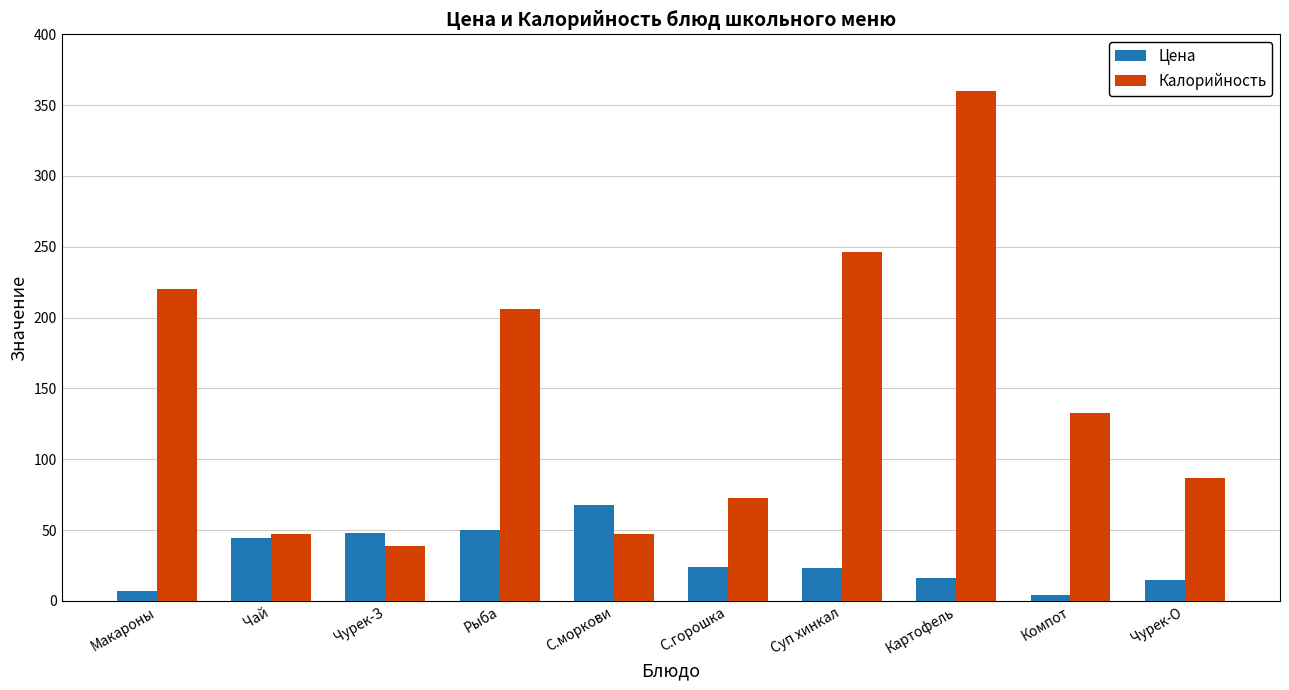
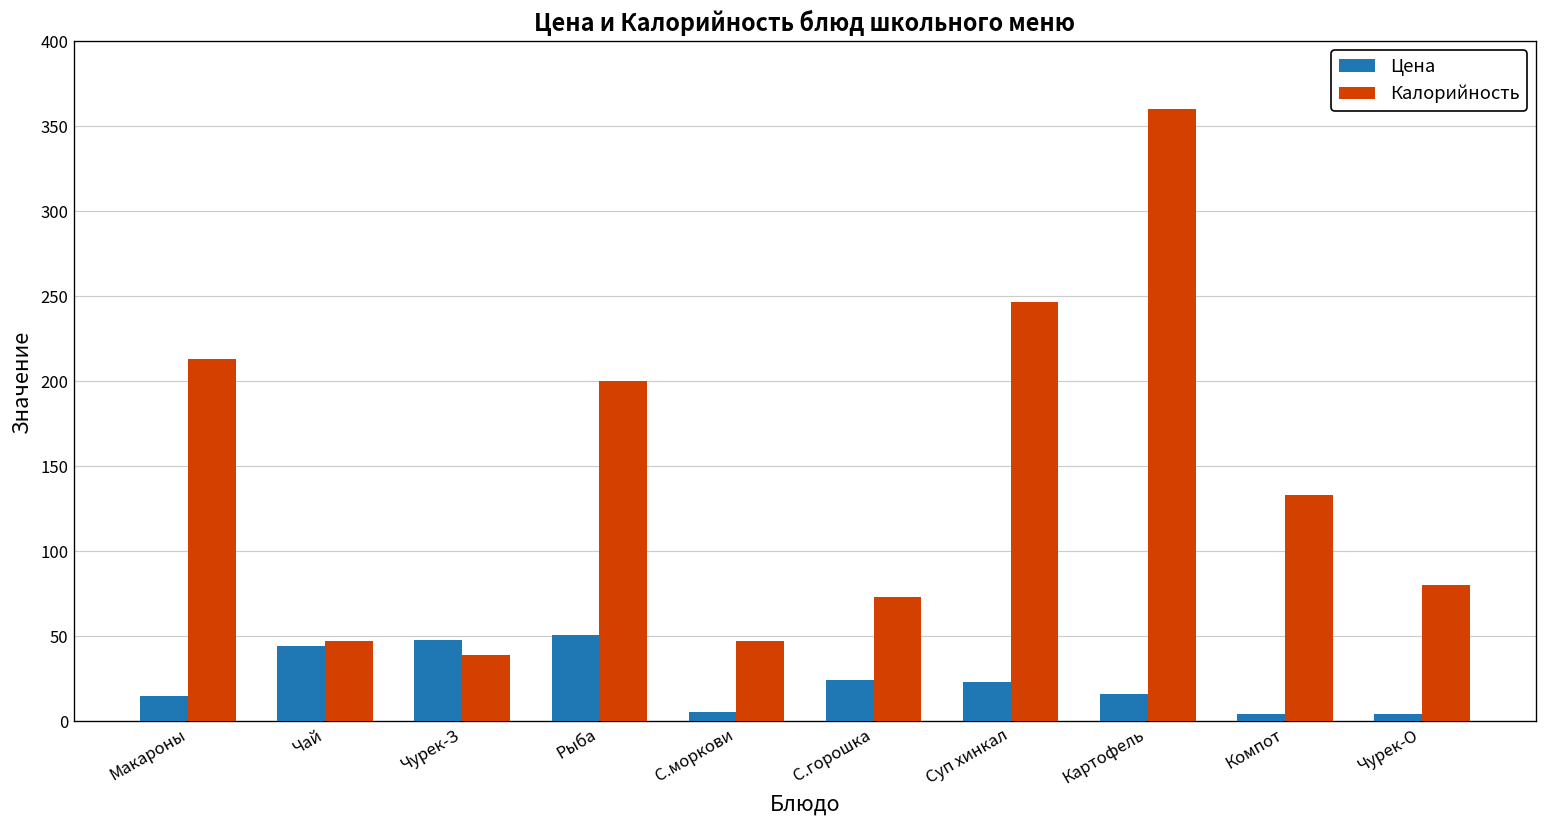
  {
    "Цена": {
-     "Макароны": 7,
+     "Макароны": 15,
      "Чай": 44,
      "Чурек-З": 48,
      "Рыба": 50,
-     "С.моркови": 68,
+     "С.моркови": 5,
      "С.горошка": 24,
      "Суп хинкал": 23,
      "Картофель": 16,
      "Компот": 4,
-     "Чурек-О": 15
+     "Чурек-О": 4
    },
    "Калорийность": {
-     "Макароны": 220,
+     "Макароны": 213,
      "Чай": 47,
      "Чурек-З": 39,
-     "Рыба": 206,
+     "Рыба": 200,
      "С.моркови": 47,
      "С.горошка": 73,
      "Суп хинкал": 247,
      "Картофель": 360,
      "Компот": 133,
-     "Чурек-О": 87
+     "Чурек-О": 80
    }
  }
